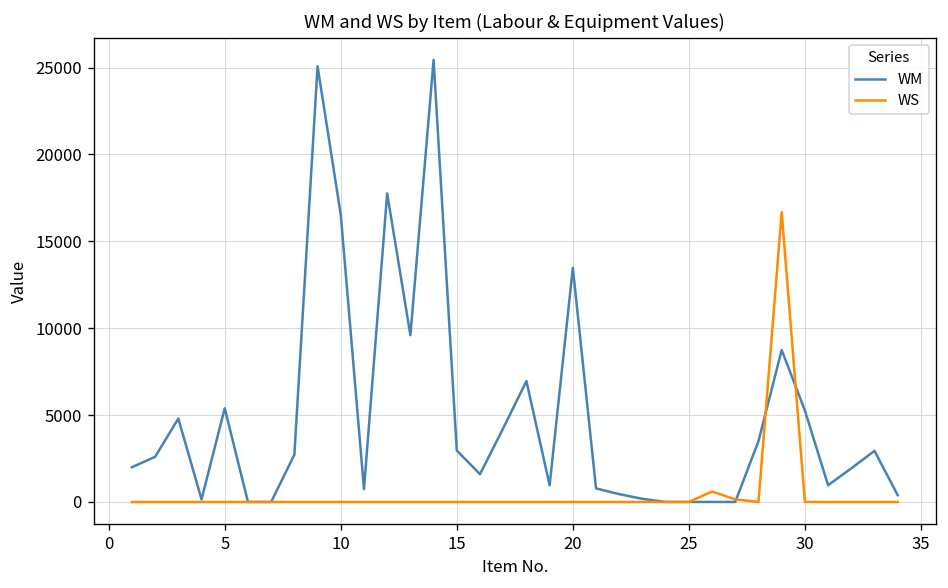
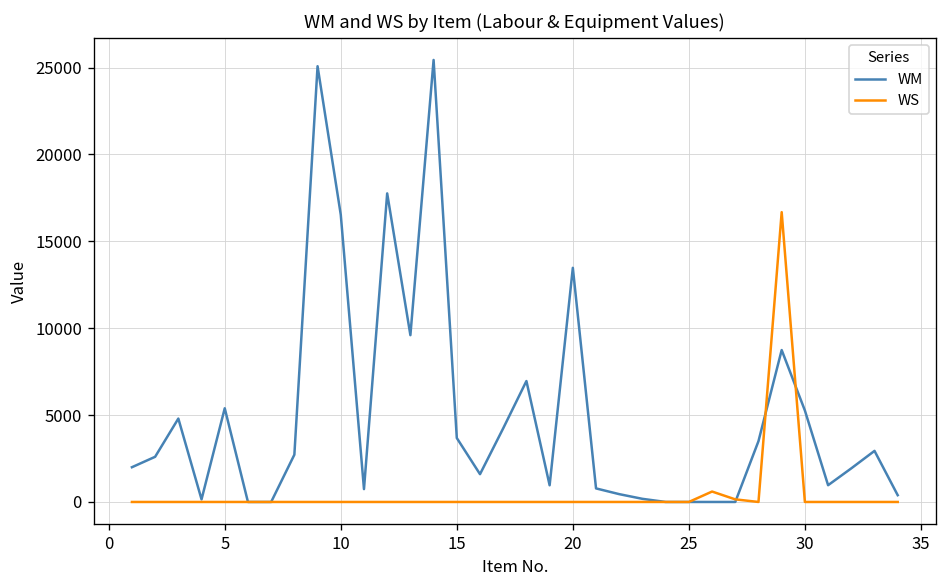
  {
    "WM": {
      "5": 5400,
      "10": 16500,
-     "15": 3000,
+     "15": 3700,
      "20": 13500,
      "30": 5300
    },
    "WS": {
      "5": 0,
      "10": 0,
      "15": 0,
      "20": 0,
      "30": 0
    }
  }
